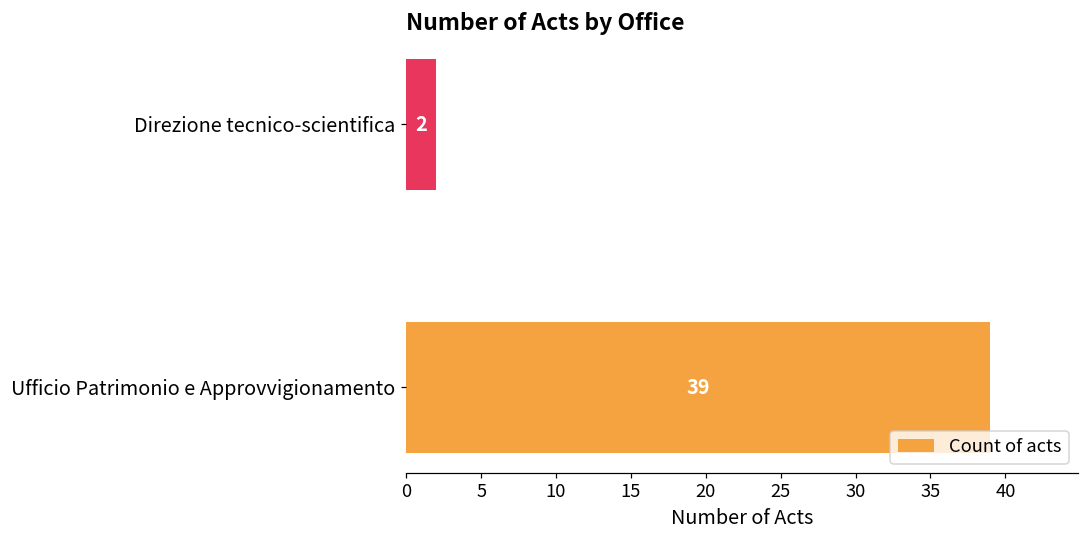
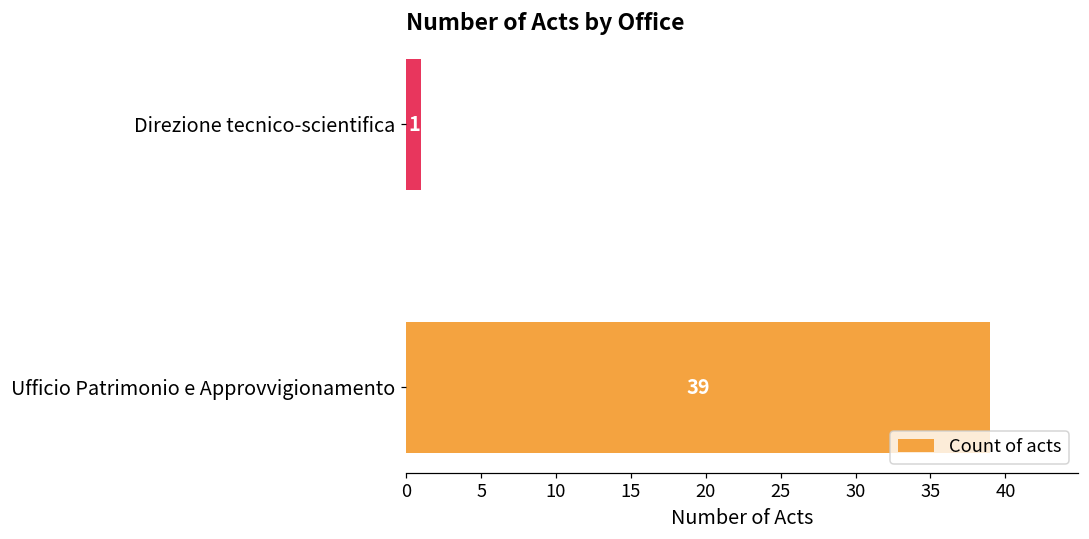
  {
-   "Direzione tecnico-scientifica": 2,
+   "Direzione tecnico-scientifica": 1,
    "Ufficio Patrimonio e Approvvigionamento": 39
  }
